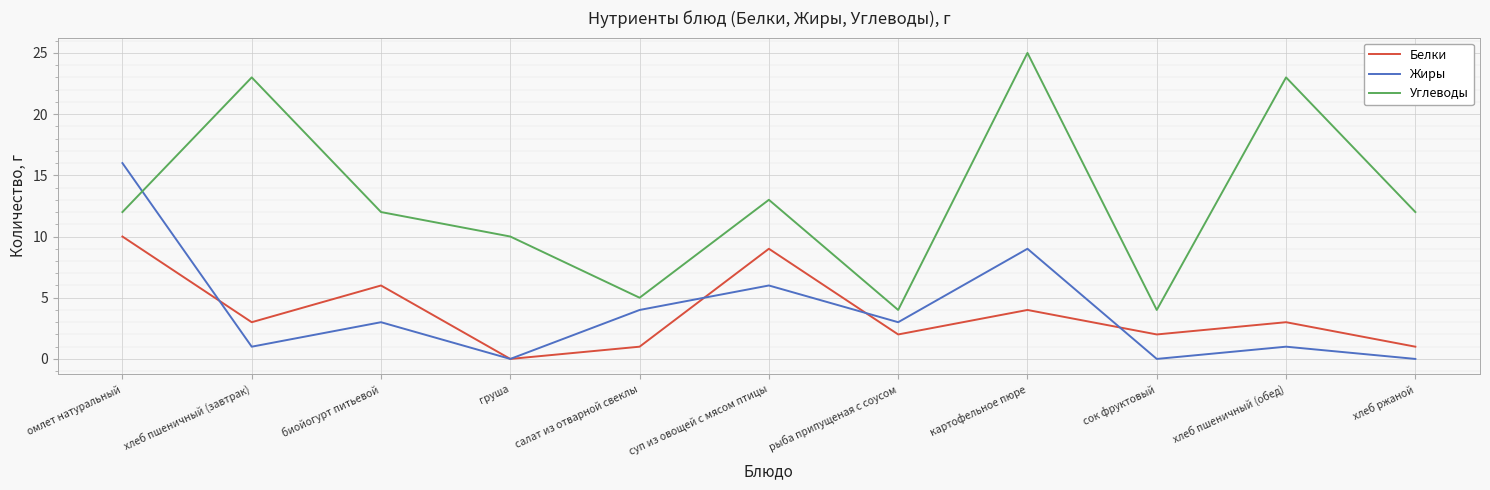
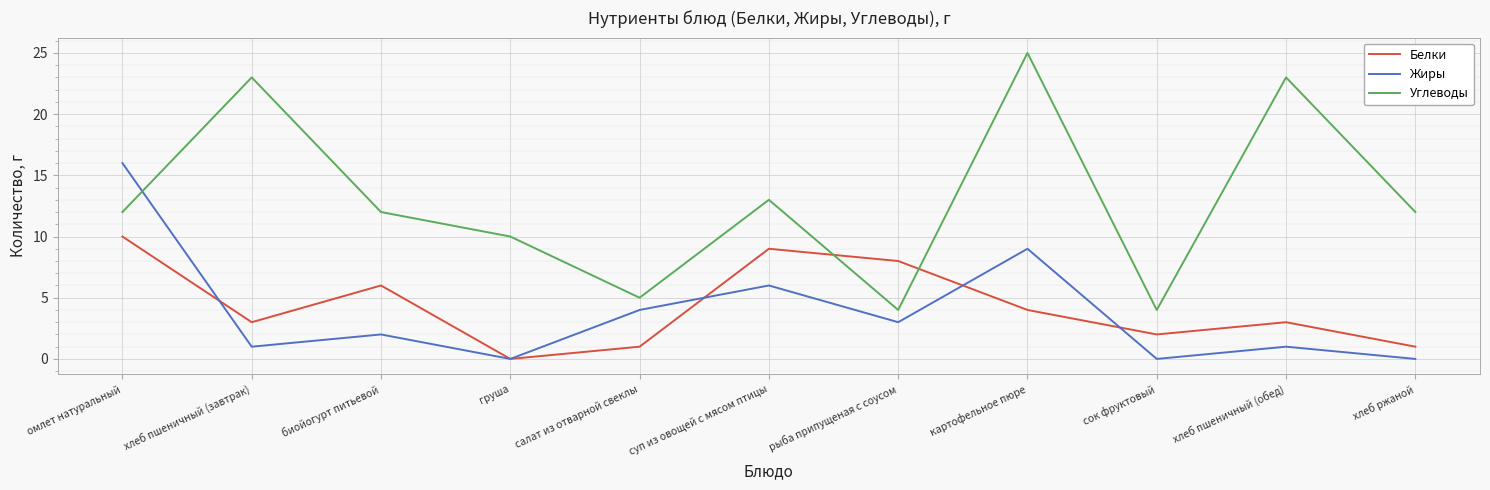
  {
    "Белки": {
      "омлет натуральный": 10,
      "хлеб пшеничный (завтрак)": 3,
      "биойогурт питьевой": 6,
      "салат из отварной свеклы": 1,
      "суп из овощей с мясом птицы": 9,
-     "рыба припущеная с соусом": 2,
+     "рыба припущеная с соусом": 8,
      "картофельное пюре": 4,
      "сок фруктовый": 2,
      "хлеб пшеничный (обед)": 3,
      "хлеб ржаной": 1
    },
    "Жиры": {
      "омлет натуральный": 16,
      "хлеб пшеничный (завтрак)": 1,
-     "биойогурт питьевой": 3,
+     "биойогурт питьевой": 2,
      "салат из отварной свеклы": 4,
      "суп из овощей с мясом птицы": 6,
      "рыба припущеная с соусом": 3,
      "картофельное пюре": 9,
      "сок фруктовый": 0,
      "хлеб пшеничный (обед)": 1,
      "хлеб ржаной": 0
    },
    "Углеводы": {
      "омлет натуральный": 12,
      "хлеб пшеничный (завтрак)": 23,
      "биойогурт питьевой": 12,
      "груша": 10,
      "салат из отварной свеклы": 5,
      "суп из овощей с мясом птицы": 13,
      "рыба припущеная с соусом": 4,
      "картофельное пюре": 25,
      "сок фруктовый": 4,
      "хлеб пшеничный (обед)": 23,
      "хлеб ржаной": 12
    }
  }
